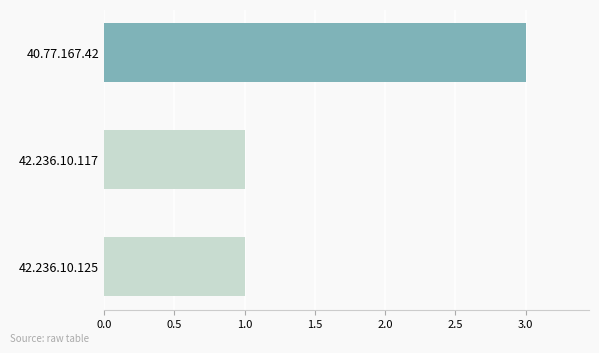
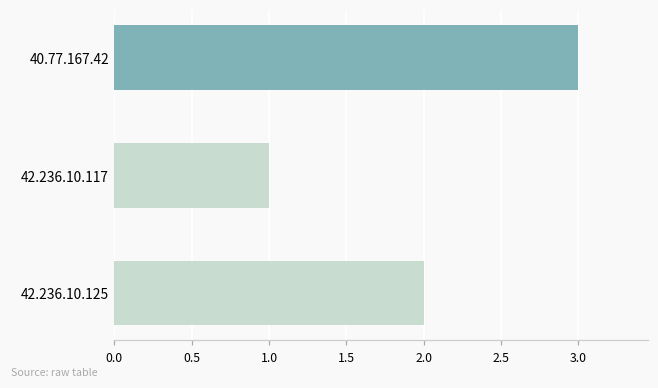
  {
    "40.77.167.42": 3,
    "42.236.10.117": 1,
-   "42.236.10.125": 1
+   "42.236.10.125": 2
  }
